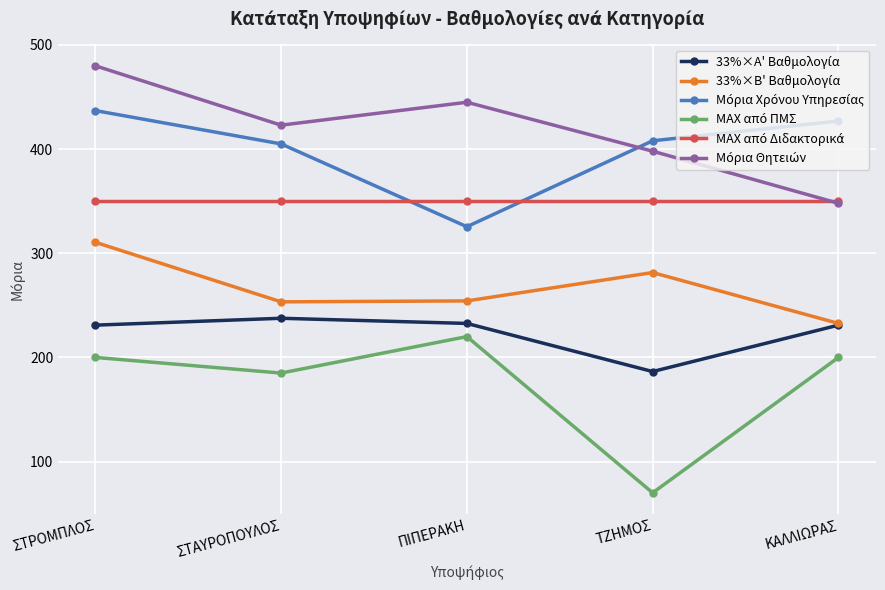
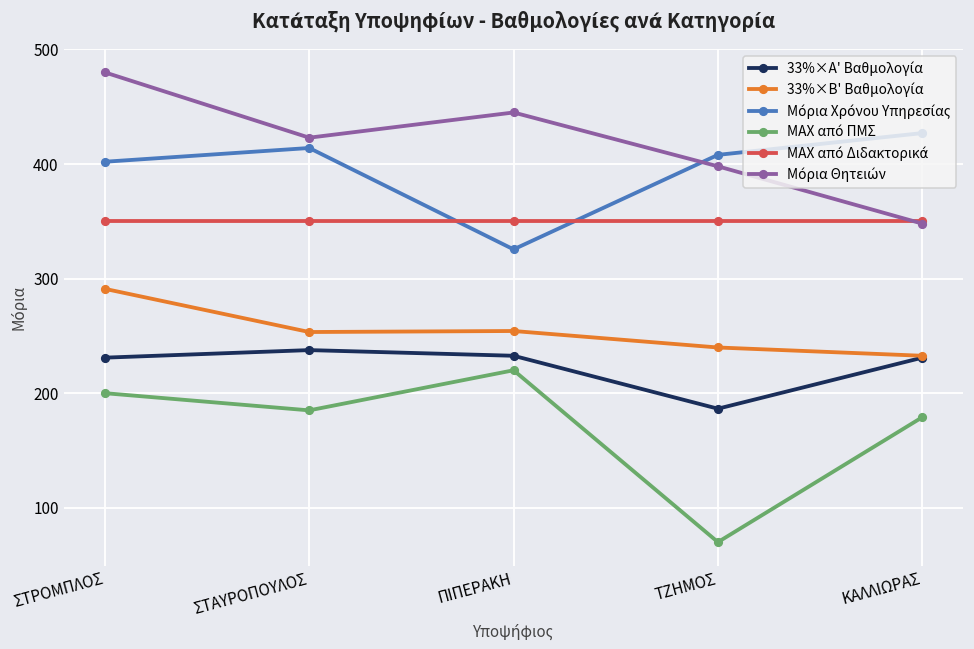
  {
    "33%×Α' Βαθμολογία": {
      "ΣΤΡΟΜΠΛΟΣ": 231,
      "ΣΤΑΥΡΟΠΟΥΛΟΣ": 238,
      "ΠΙΠΕΡΑΚΗ": 233,
      "ΤΖΗΜΟΣ": 186
    },
    "33%×Β' Βαθμολογία": {
-     "ΣΤΡΟΜΠΛΟΣ": 311,
+     "ΣΤΡΟΜΠΛΟΣ": 291,
      "ΣΤΑΥΡΟΠΟΥΛΟΣ": 253,
      "ΠΙΠΕΡΑΚΗ": 254,
-     "ΤΖΗΜΟΣ": 281
+     "ΤΖΗΜΟΣ": 240
    },
    "Μόρια Χρόνου Υπηρεσίας": {
-     "ΣΤΡΟΜΠΛΟΣ": 437,
-     "ΣΤΑΥΡΟΠΟΥΛΟΣ": 405,
+     "ΣΤΡΟΜΠΛΟΣ": 402,
+     "ΣΤΑΥΡΟΠΟΥΛΟΣ": 414,
      "ΠΙΠΕΡΑΚΗ": 326,
      "ΤΖΗΜΟΣ": 408
    },
    "MAX από ΠΜΣ": {
      "ΣΤΡΟΜΠΛΟΣ": 200,
      "ΣΤΑΥΡΟΠΟΥΛΟΣ": 185,
      "ΠΙΠΕΡΑΚΗ": 220,
      "ΤΖΗΜΟΣ": 70,
-     "ΚΑΛΛΙΩΡΑΣ": 200
+     "ΚΑΛΛΙΩΡΑΣ": 179
    },
    "MAX από Διδακτορικά": {
      "ΣΤΡΟΜΠΛΟΣ": 350,
      "ΣΤΑΥΡΟΠΟΥΛΟΣ": 350,
      "ΠΙΠΕΡΑΚΗ": 350,
      "ΤΖΗΜΟΣ": 350
    },
    "Μόρια Θητειών": {
      "ΣΤΡΟΜΠΛΟΣ": 480,
      "ΣΤΑΥΡΟΠΟΥΛΟΣ": 423,
      "ΠΙΠΕΡΑΚΗ": 445,
      "ΤΖΗΜΟΣ": 398
    }
  }
